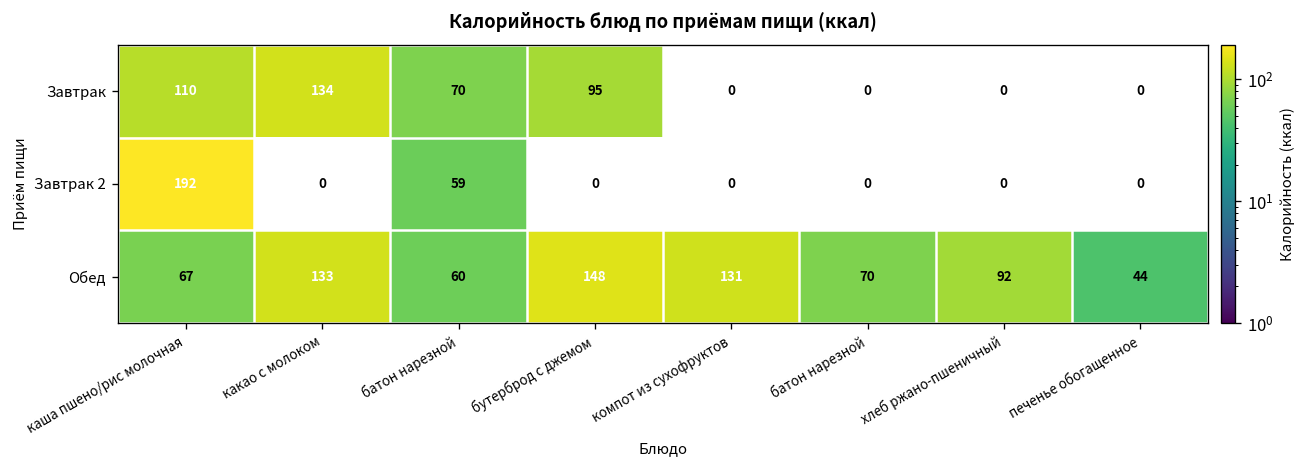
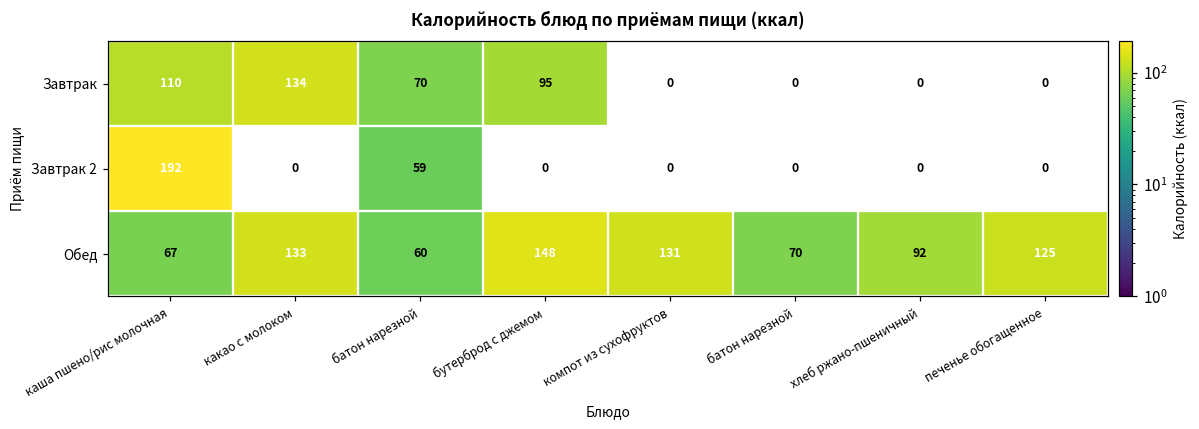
  {
    "Завтрак": {
      "каша пшено/рис молочная": 110,
      "какао с молоком": 134,
      "бутерброд с джемом": 95,
      "компот из сухофруктов": 0,
      "хлеб ржано-пшеничный": 0,
      "печенье обогащенное": 0
    },
    "Завтрак 2": {
      "каша пшено/рис молочная": 192,
      "какао с молоком": 0,
      "бутерброд с джемом": 0,
      "компот из сухофруктов": 0,
      "хлеб ржано-пшеничный": 0,
      "печенье обогащенное": 0
    },
    "Обед": {
      "каша пшено/рис молочная": 67,
      "какао с молоком": 133,
      "бутерброд с джемом": 148,
      "компот из сухофруктов": 131,
      "хлеб ржано-пшеничный": 92,
-     "печенье обогащенное": 44
+     "печенье обогащенное": 125
    }
  }
